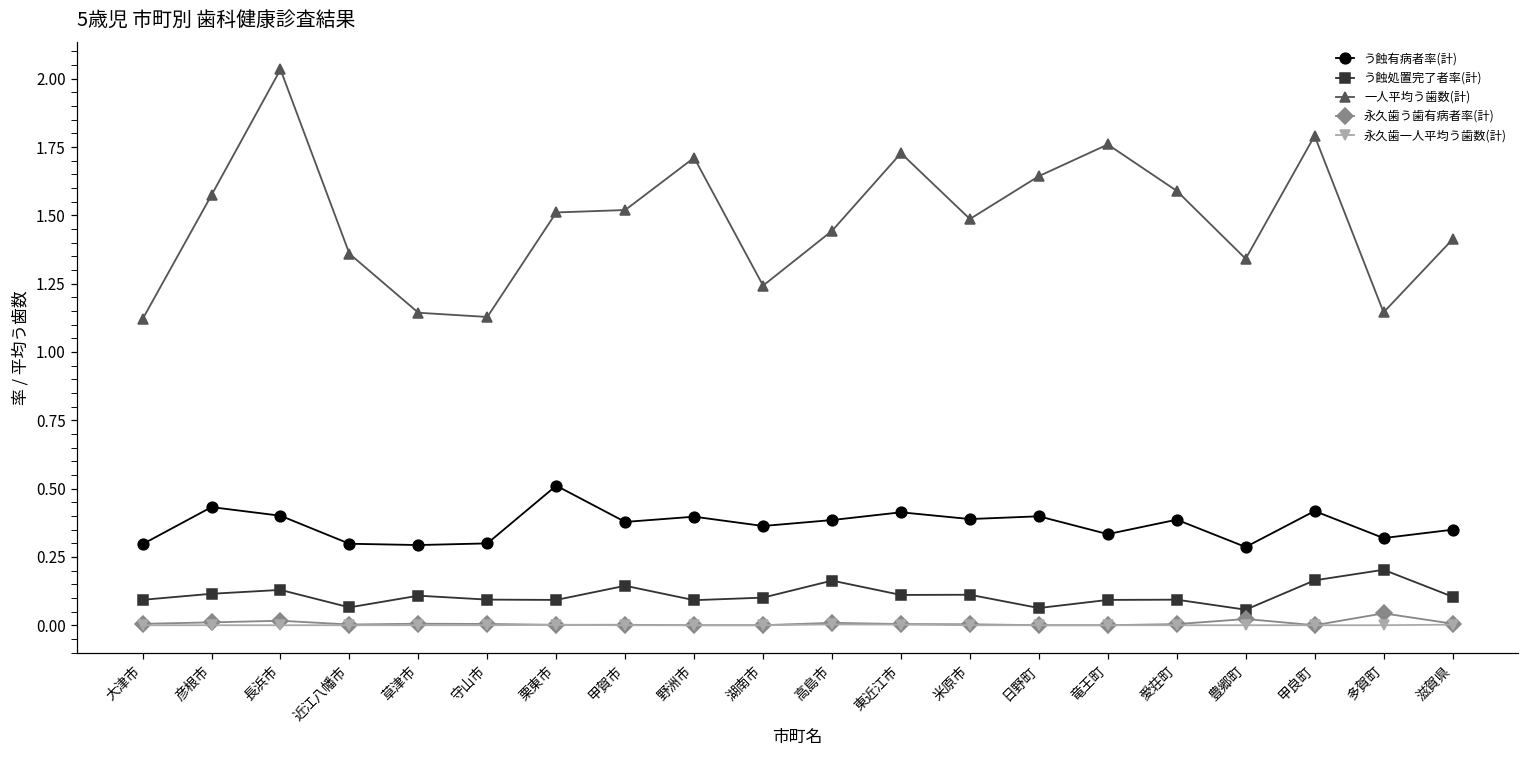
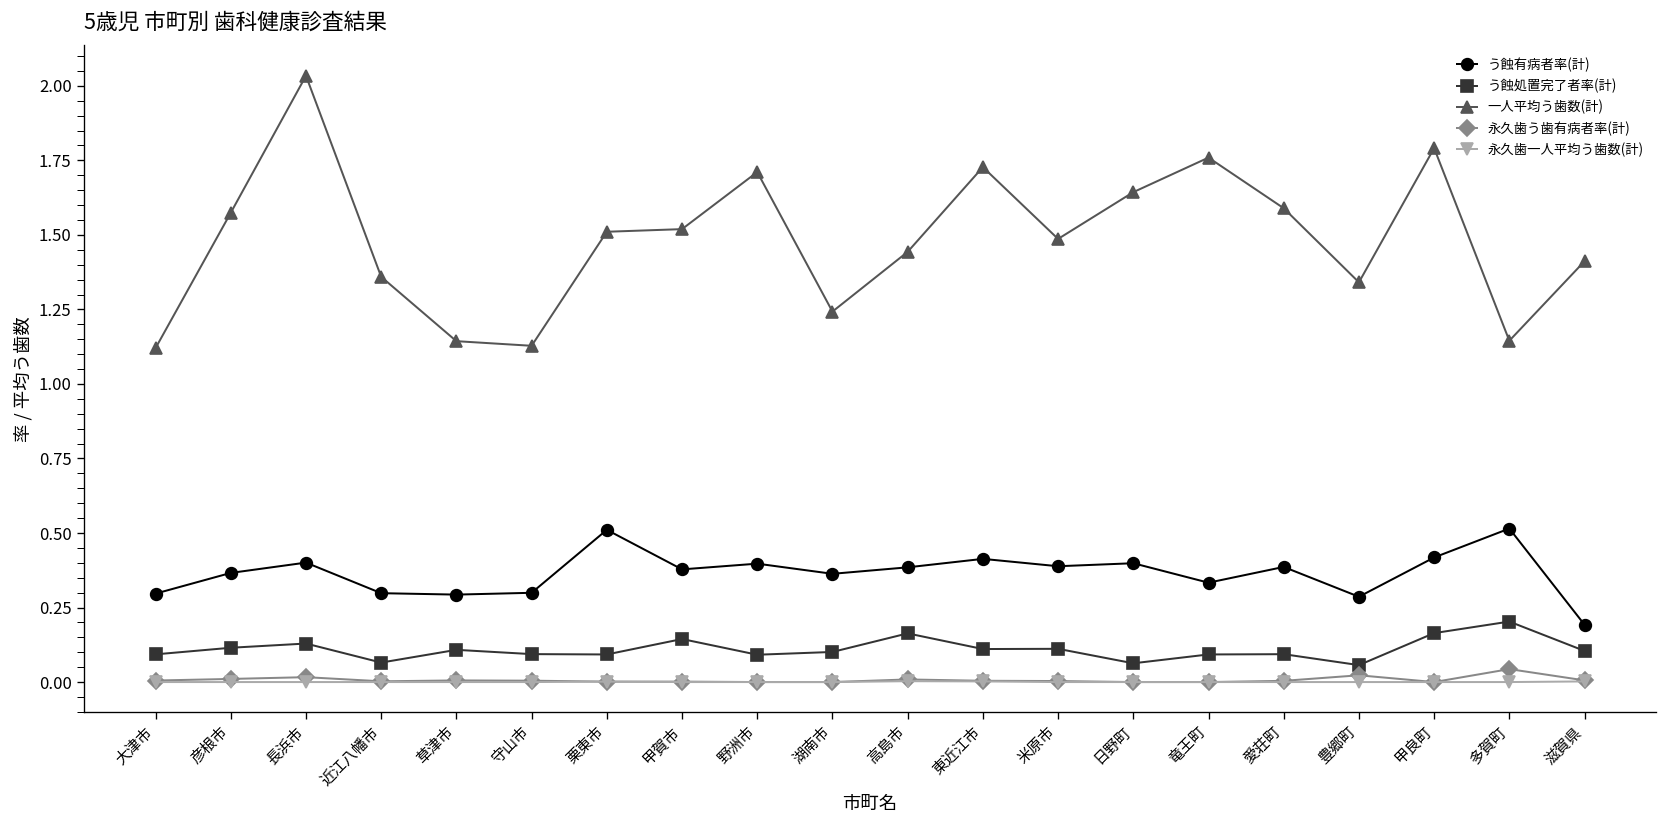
  {
    "う蝕有病者率(計)": {
      "大津市": 0.30,
-     "彦根市": 0.43,
+     "彦根市": 0.37,
      "長浜市": 0.40,
      "近江八幡市": 0.30,
      "草津市": 0.29,
      "守山市": 0.30,
      "栗東市": 0.51,
      "甲賀市": 0.38,
      "野洲市": 0.40,
      "湖南市": 0.36,
      "高島市": 0.38,
      "東近江市": 0.41,
      "米原市": 0.39,
      "日野町": 0.40,
      "竜王町": 0.33,
      "愛荘町": 0.39,
      "豊郷町": 0.29,
      "甲良町": 0.42,
-     "多賀町": 0.32,
-     "滋賀県": 0.35
+     "多賀町": 0.51,
+     "滋賀県": 0.19
    }
  }
